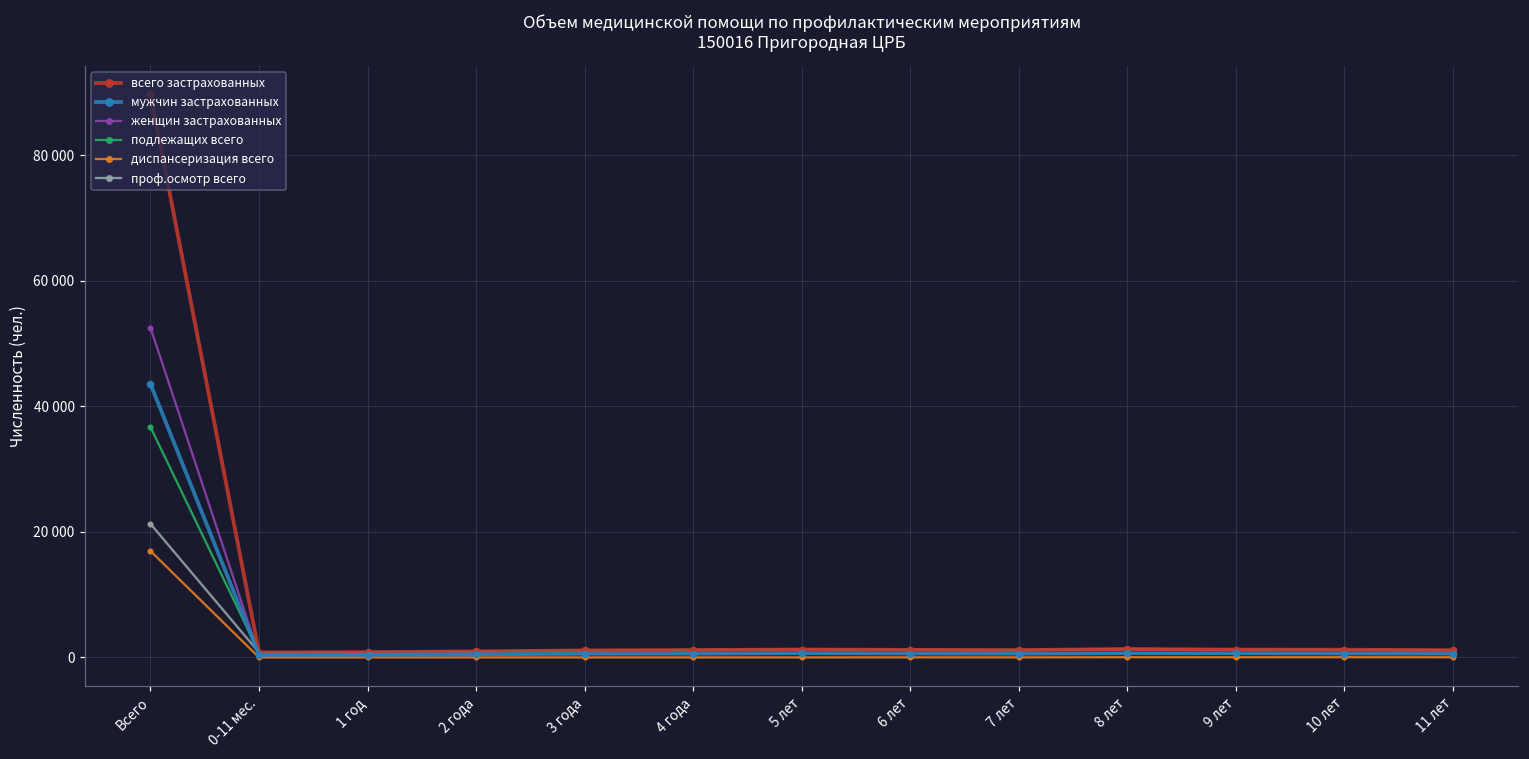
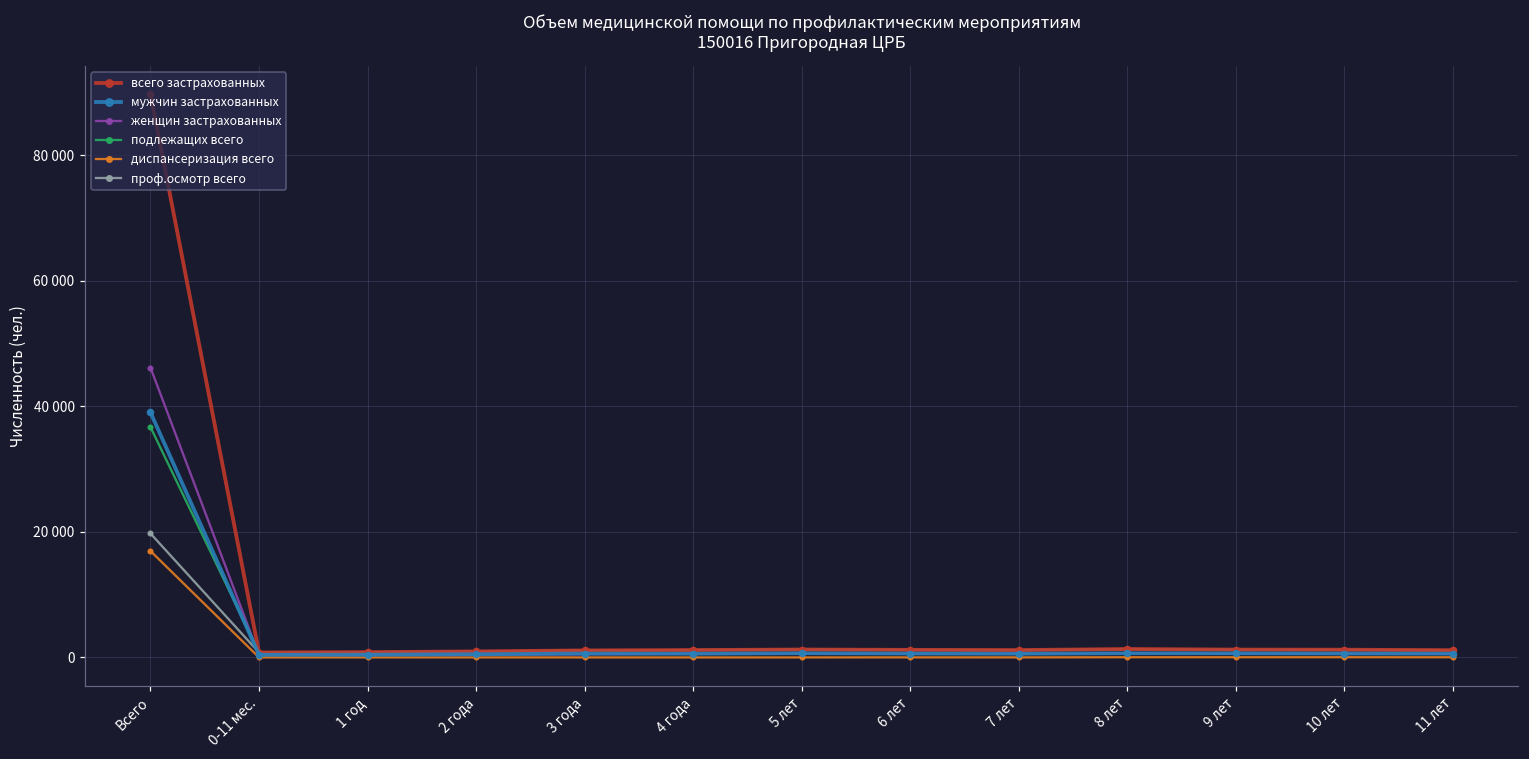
  {
    "мужчин застрахованных": {
-     "Всего": 44000
+     "Всего": 39000
    },
    "женщин застрахованных": {
-     "Всего": 53000
+     "Всего": 46000
    },
    "подлежащих всего": {
      "Всего": 37000
    },
    "диспансеризация всего": {
      "Всего": 17000,
      "3 года": 0,
      "4 года": 0,
      "5 лет": 0,
      "6 лет": 0,
      "7 лет": 0,
      "8 лет": 0,
      "9 лет": 0,
      "10 лет": 0,
      "11 лет": 0
    },
    "проф.осмотр всего": {
-     "Всего": 21000
+     "Всего": 20000
    }
  }
